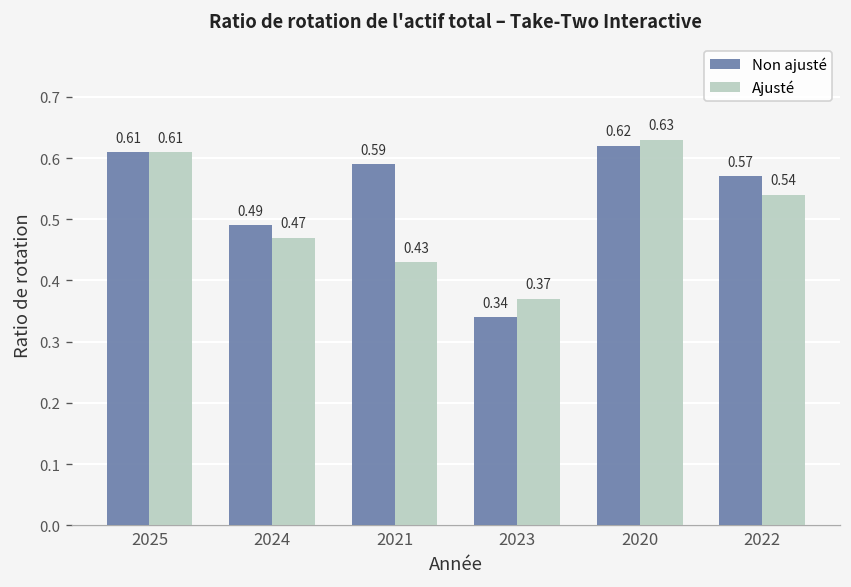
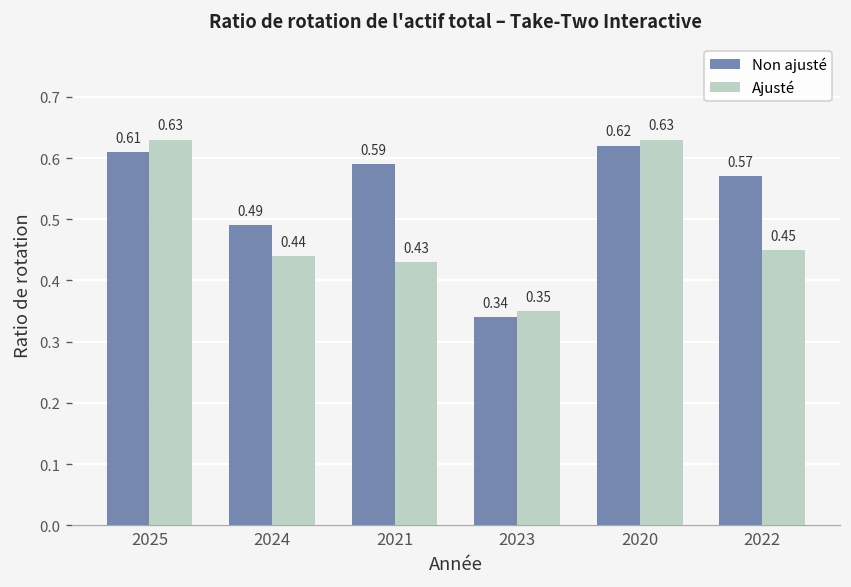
  {
    "Non ajusté": {
      "2025": 0.61,
      "2024": 0.49,
      "2021": 0.59,
      "2023": 0.34,
      "2020": 0.62,
      "2022": 0.57
    },
    "Ajusté": {
-     "2025": 0.61,
-     "2024": 0.47,
+     "2025": 0.63,
+     "2024": 0.44,
      "2021": 0.43,
-     "2023": 0.37,
+     "2023": 0.35,
      "2020": 0.63,
-     "2022": 0.54
+     "2022": 0.45
    }
  }
